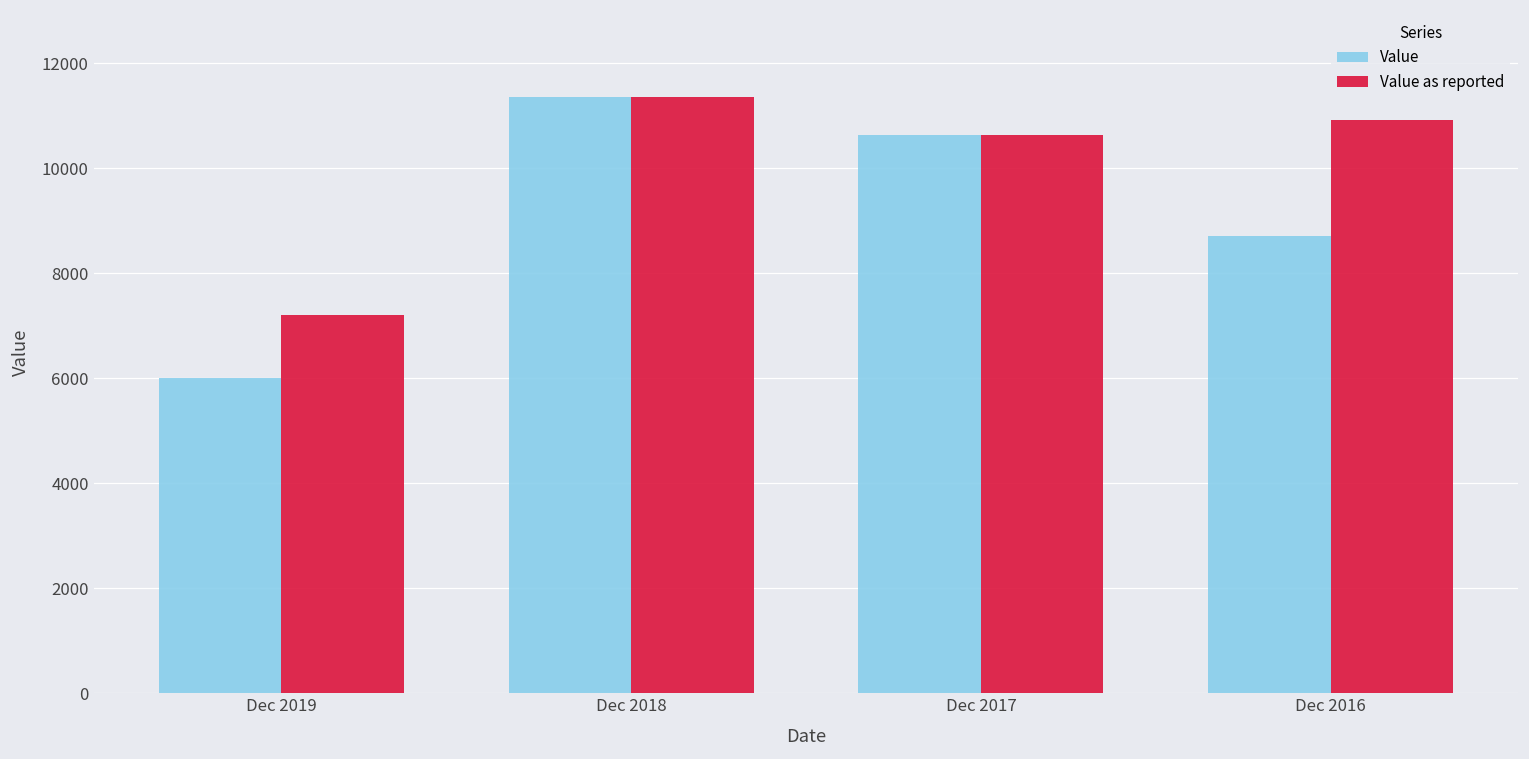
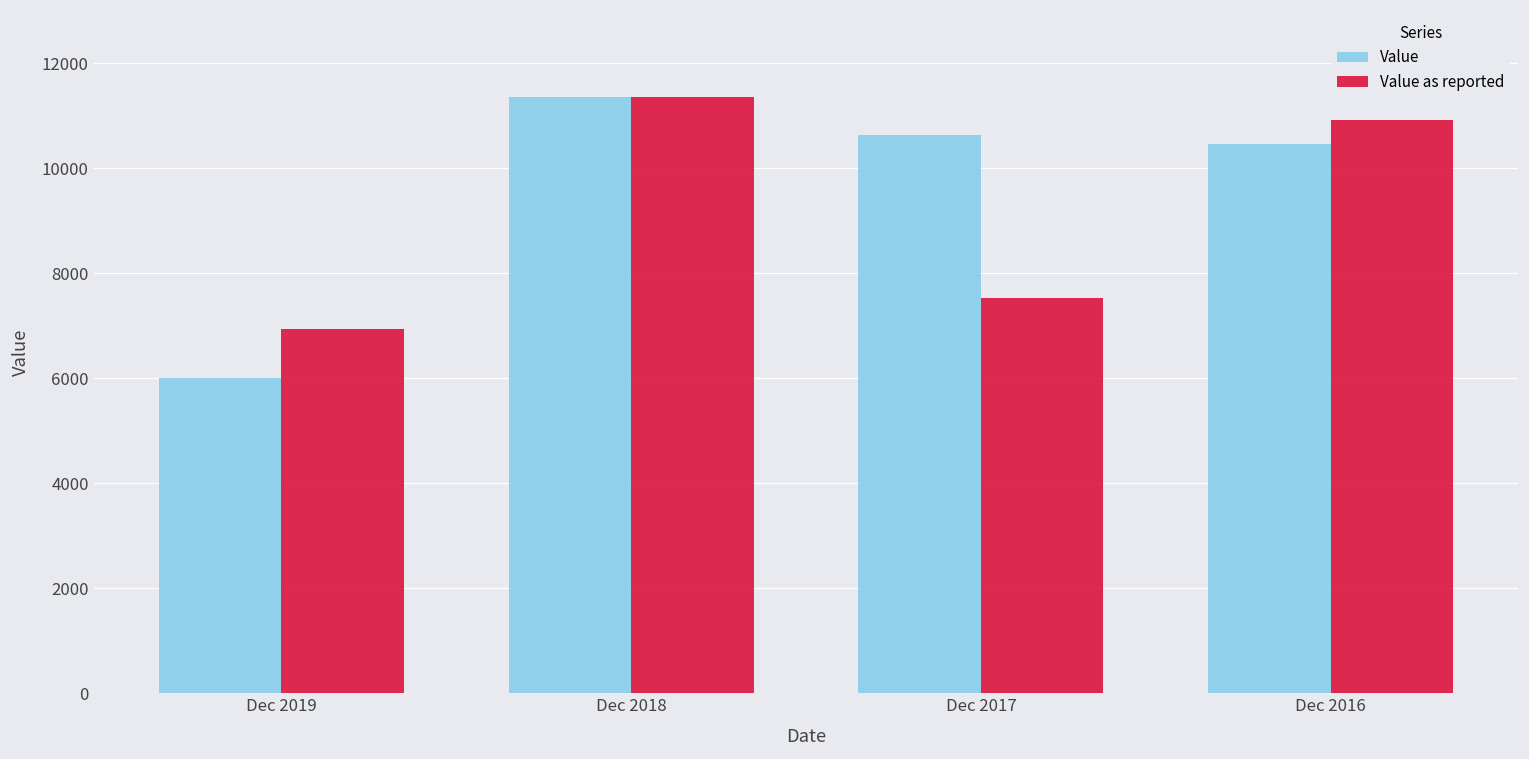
  {
    "Value": {
      "Dec 2019": 6000,
      "Dec 2018": 11400,
      "Dec 2017": 10600,
-     "Dec 2016": 8700
+     "Dec 2016": 10500
    },
    "Value as reported": {
-     "Dec 2019": 7200,
+     "Dec 2019": 6900,
      "Dec 2018": 11400,
-     "Dec 2017": 10600,
+     "Dec 2017": 7500,
      "Dec 2016": 10900
    }
  }
